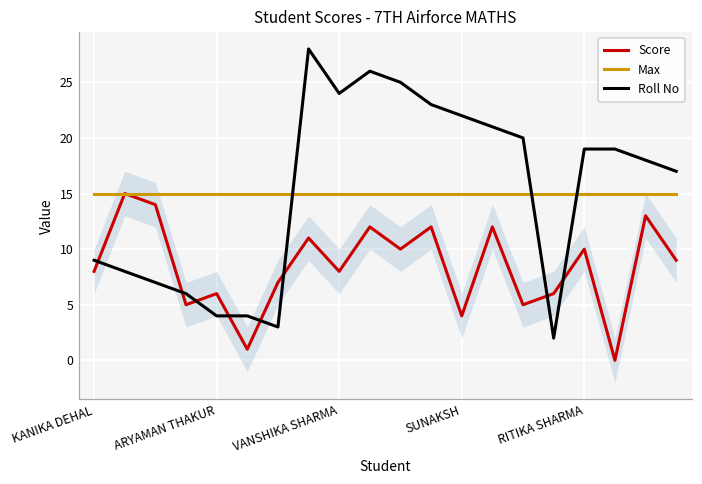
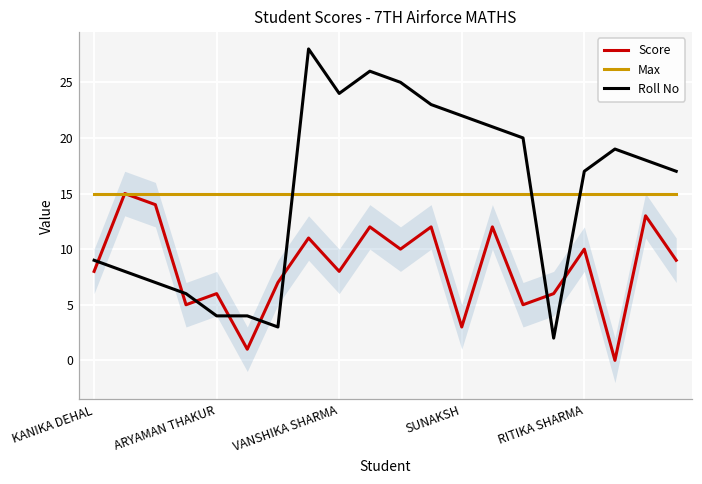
  {
    "Score": {
      "KANIKA DEHAL": 8,
      "ARYAMAN THAKUR": 6,
      "VANSHIKA SHARMA": 8,
-     "SUNAKSH": 4,
+     "SUNAKSH": 3,
      "RITIKA SHARMA": 10
    },
    "Max": {
      "KANIKA DEHAL": 15,
      "ARYAMAN THAKUR": 15,
      "VANSHIKA SHARMA": 15,
      "SUNAKSH": 15,
      "RITIKA SHARMA": 15
    },
    "Roll No": {
      "KANIKA DEHAL": 9,
      "ARYAMAN THAKUR": 4,
      "VANSHIKA SHARMA": 24,
      "SUNAKSH": 22,
-     "RITIKA SHARMA": 19
+     "RITIKA SHARMA": 17
    }
  }
